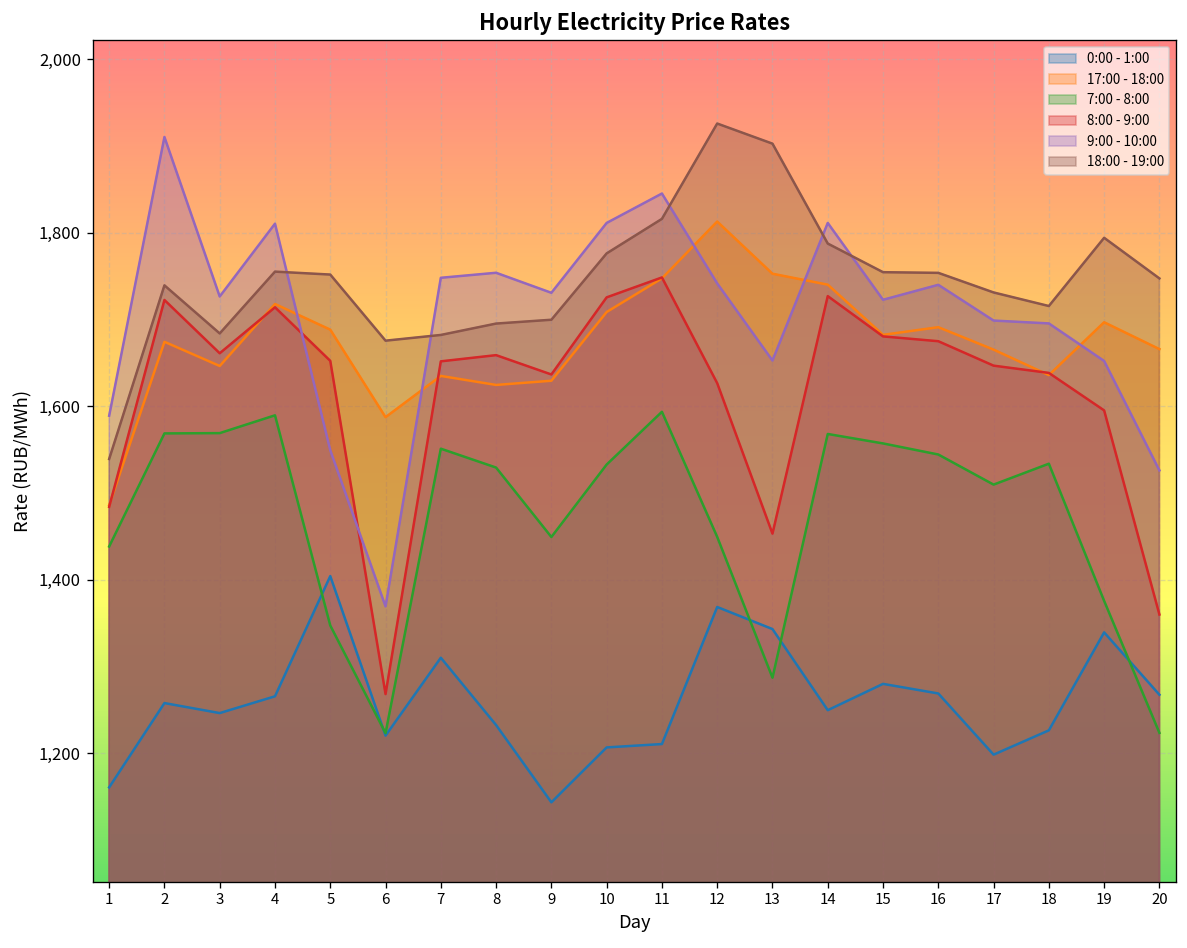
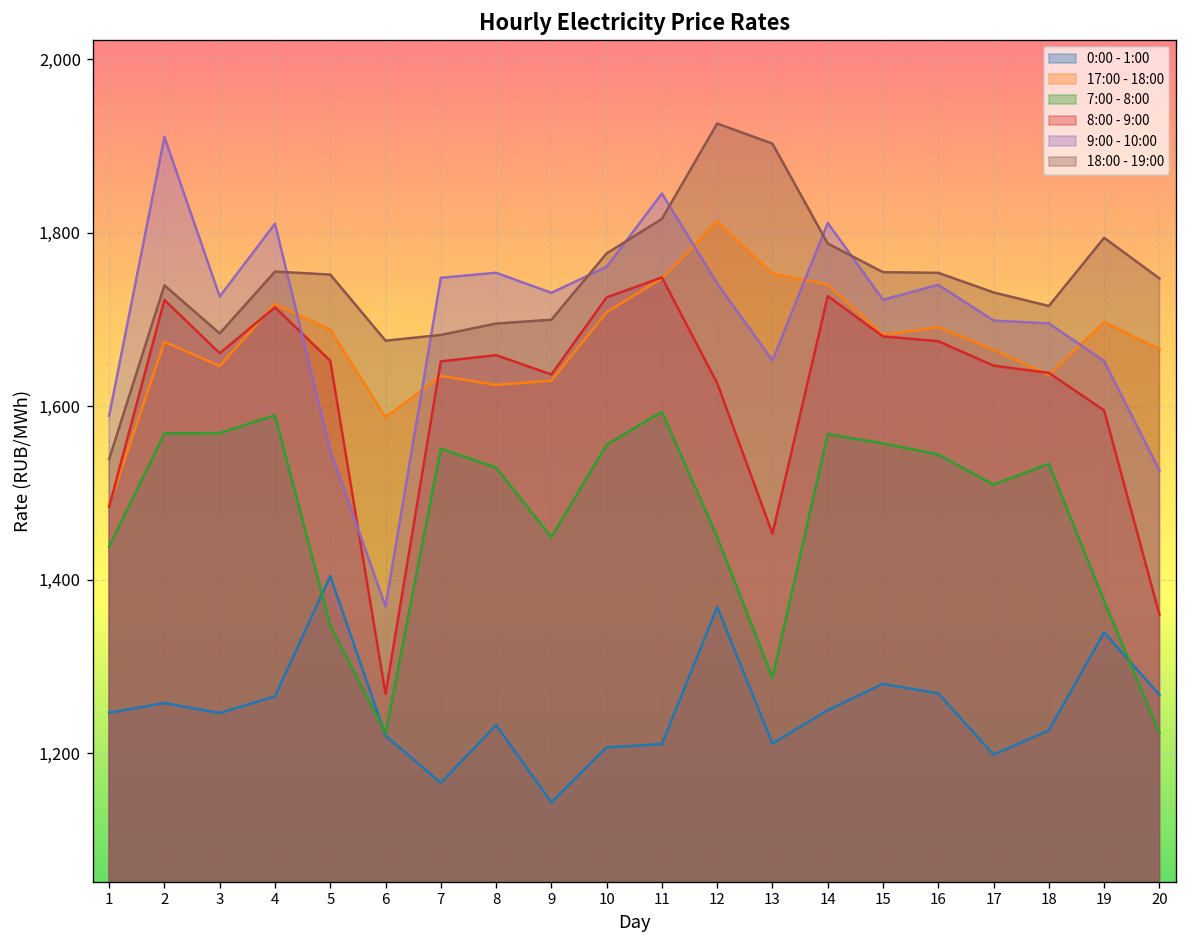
  {
    "0:00 - 1:00": {
-     "1": "1,160",
+     "1": "1,250",
      "2": "1,260",
      "3": "1,250",
      "4": "1,270",
      "5": "1,400",
-     "7": "1,310",
+     "7": "1,170",
      "8": "1,230",
      "9": "1,140",
      "10": "1,210",
      "11": "1,210",
      "12": "1,370",
-     "13": "1,340",
+     "13": "1,210",
      "14": "1,250",
      "15": "1,280",
      "16": "1,270",
      "17": "1,200",
      "18": "1,230",
      "19": "1,340",
      "20": "1,270"
    },
    "7:00 - 8:00": {
      "1": "1,440",
      "2": "1,570",
      "3": "1,570",
      "4": "1,590",
      "5": "1,350",
      "7": "1,550",
      "8": "1,530",
      "9": "1,450",
-     "10": "1,530",
+     "10": "1,560",
      "11": "1,590",
      "12": "1,450",
      "13": "1,290",
      "14": "1,570",
      "15": "1,560",
      "16": "1,540",
      "17": "1,510",
      "18": "1,530",
      "19": "1,380",
      "20": "1,220"
    },
    "9:00 - 10:00": {
      "1": "1,590",
      "2": "1,910",
      "3": "1,730",
      "4": "1,810",
      "5": "1,550",
      "6": "1,370",
      "7": "1,750",
      "8": "1,750",
      "9": "1,730",
-     "10": "1,810",
+     "10": "1,760",
      "11": "1,850",
      "12": "1,740",
      "13": "1,650",
      "14": "1,810",
      "15": "1,720",
      "16": "1,740",
      "17": "1,700",
      "18": "1,700",
      "19": "1,650",
      "20": "1,530"
    }
  }
